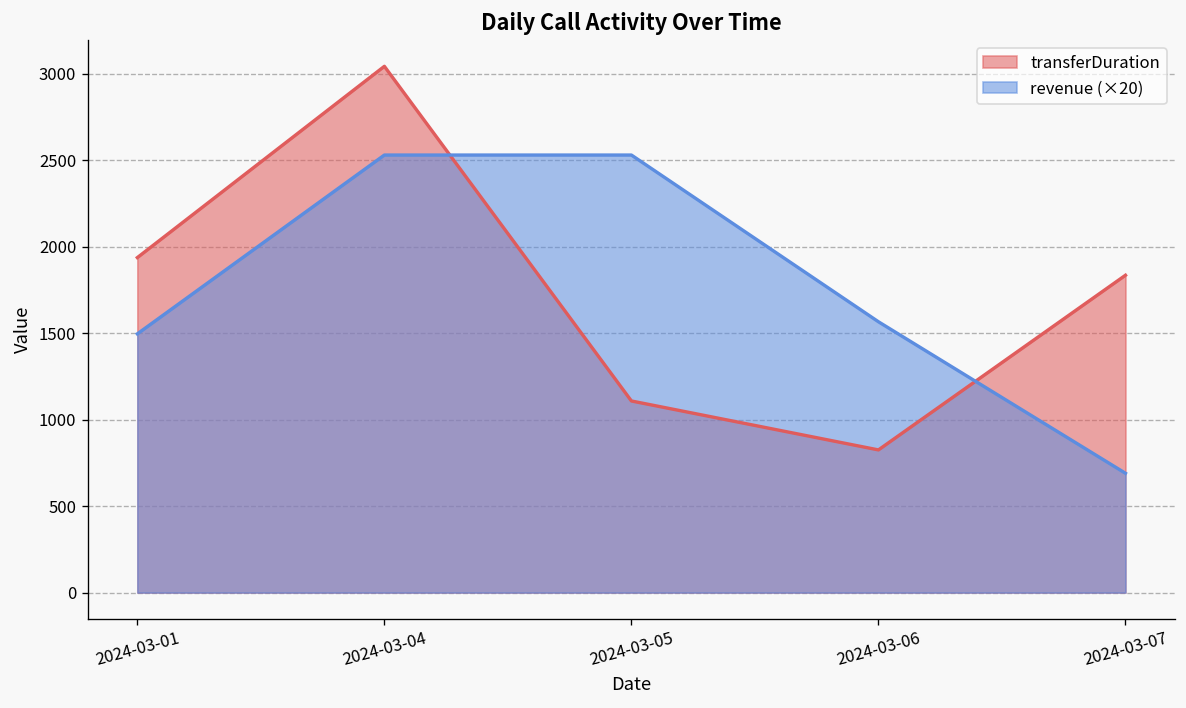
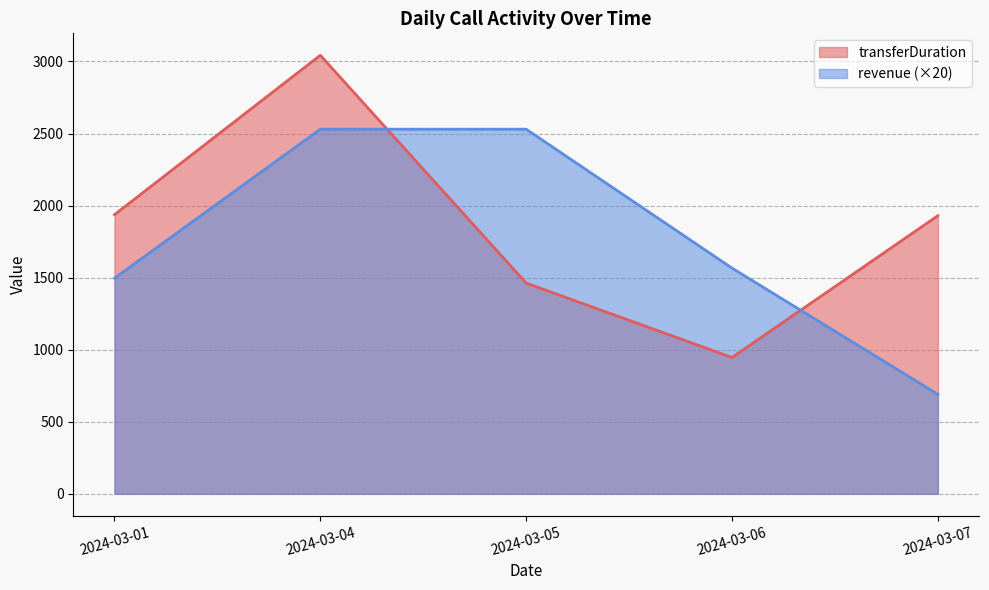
  {
    "transferDuration": {
      "2024-03-01": 1940,
      "2024-03-04": 3040,
-     "2024-03-05": 1110,
-     "2024-03-06": 830,
-     "2024-03-07": 1840
+     "2024-03-05": 1460,
+     "2024-03-06": 950,
+     "2024-03-07": 1930
    },
    "revenue (×20)": {
      "2024-03-01": 1500,
      "2024-03-04": 2530,
      "2024-03-05": 2530,
      "2024-03-06": 1570,
      "2024-03-07": 690
    }
  }
